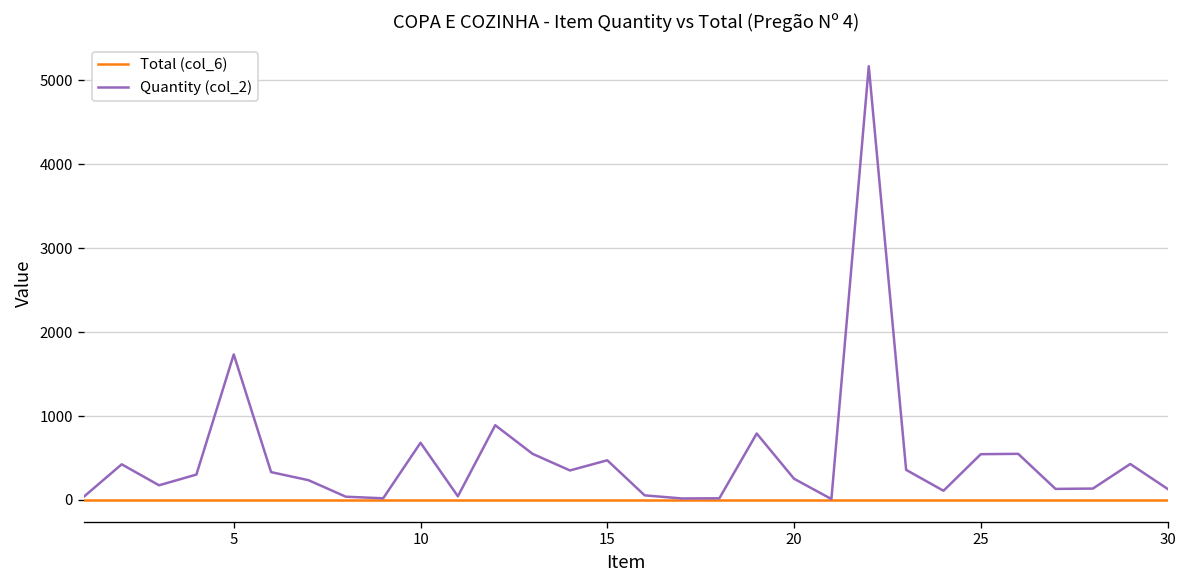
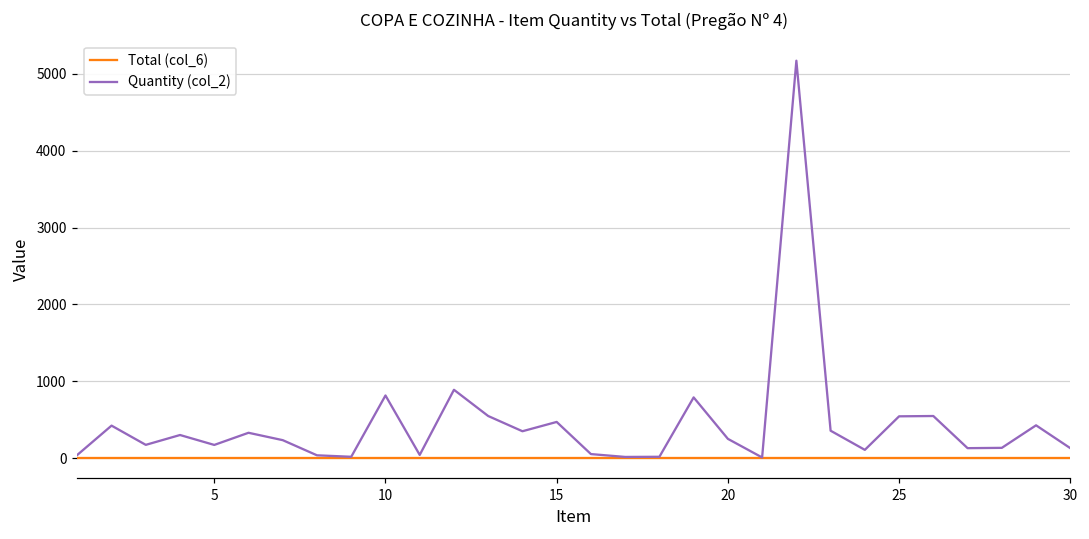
  {
    "Total (col_6)": {
      "5": 0,
      "10": 0,
      "15": 0,
      "20": 0,
      "25": 0,
      "30": 0
    },
    "Quantity (col_2)": {
-     "5": 1700,
-     "10": 700,
+     "5": 200,
+     "10": 800,
      "15": 500,
      "20": 300,
      "25": 500,
      "30": 100
    }
  }
